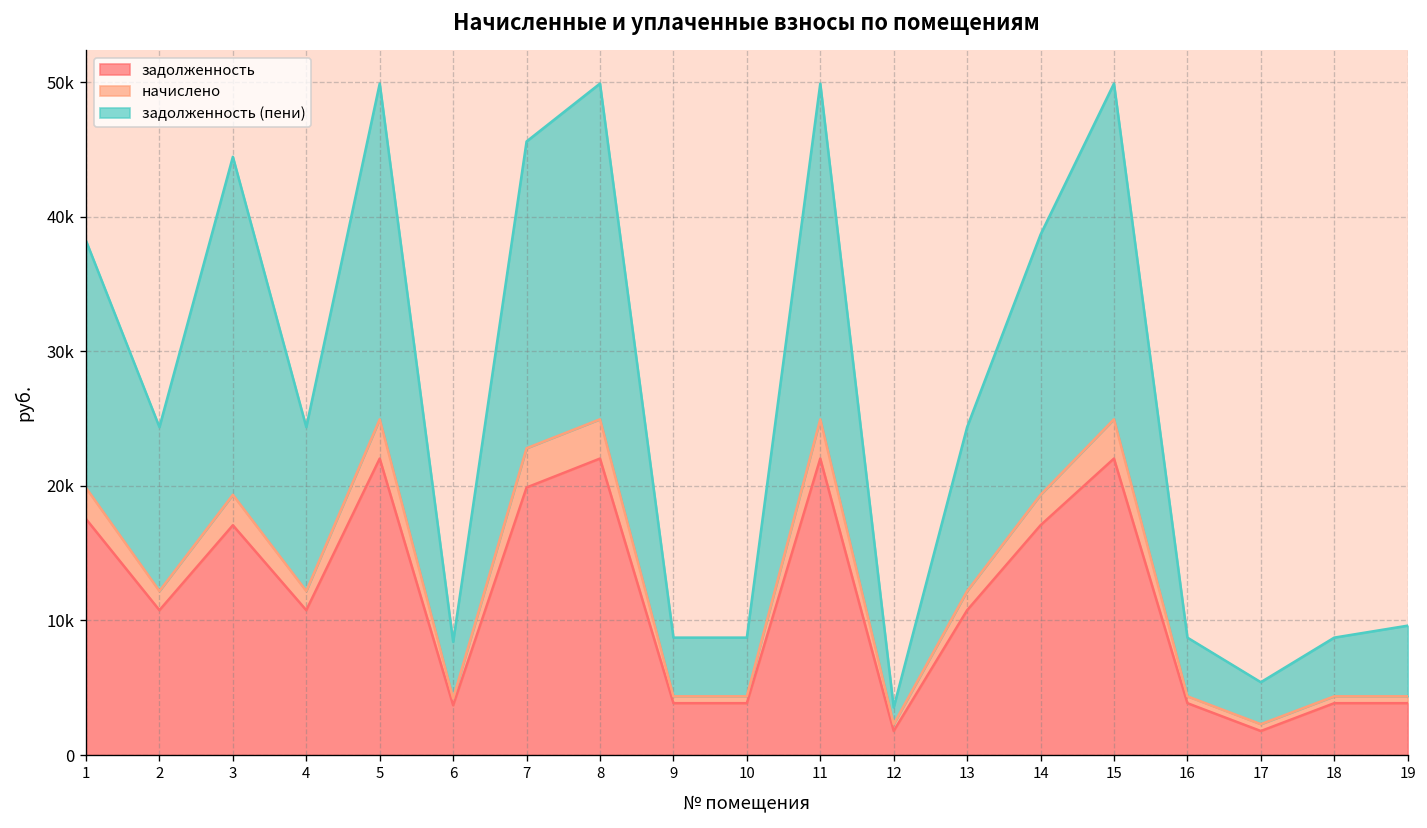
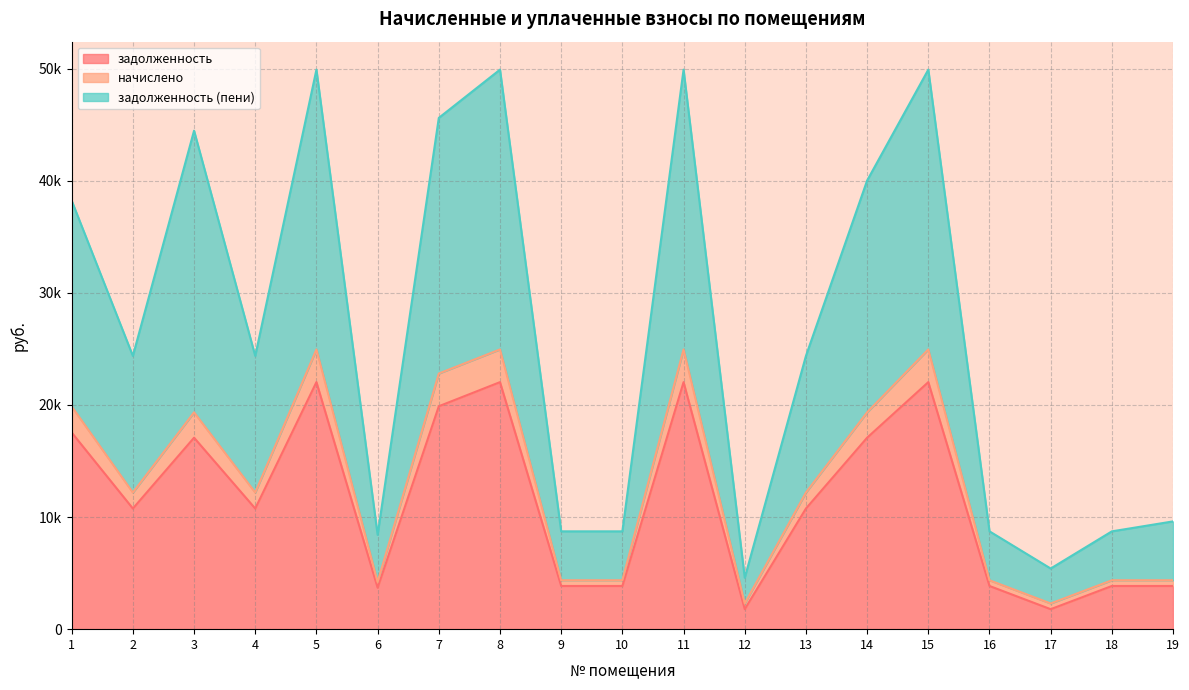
  {
    "задолженность (пени)": {
      "1": 18400,
      "2": 12200,
      "3": 25100,
      "4": 12200,
      "5": 25000,
      "6": 4200,
      "7": 22800,
      "8": 25000,
      "9": 4400,
      "10": 4400,
      "11": 25000,
-     "12": 1200,
+     "12": 2300,
      "13": 12200,
-     "14": 19300,
+     "14": 20700,
      "15": 25000,
      "16": 4400,
      "17": 3100,
      "18": 4400,
      "19": 5300
    }
  }
